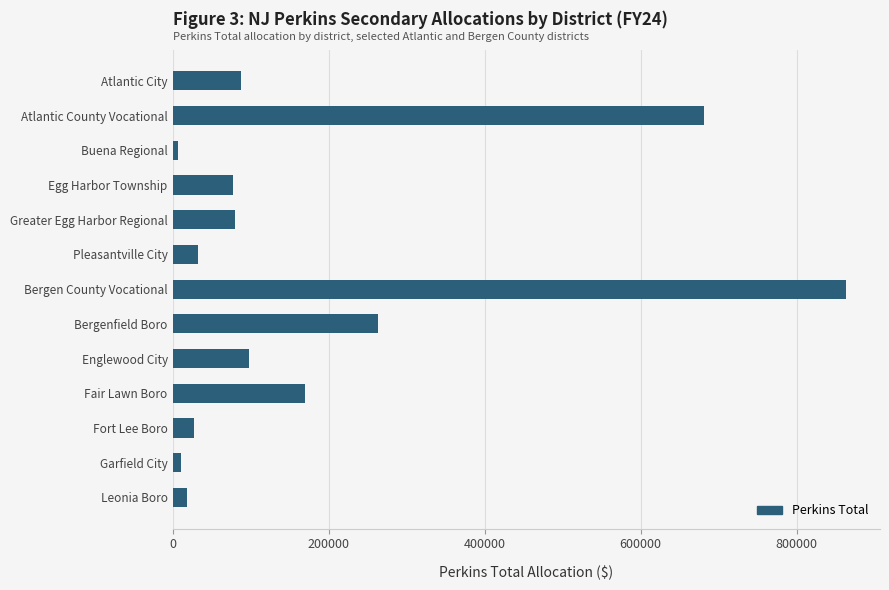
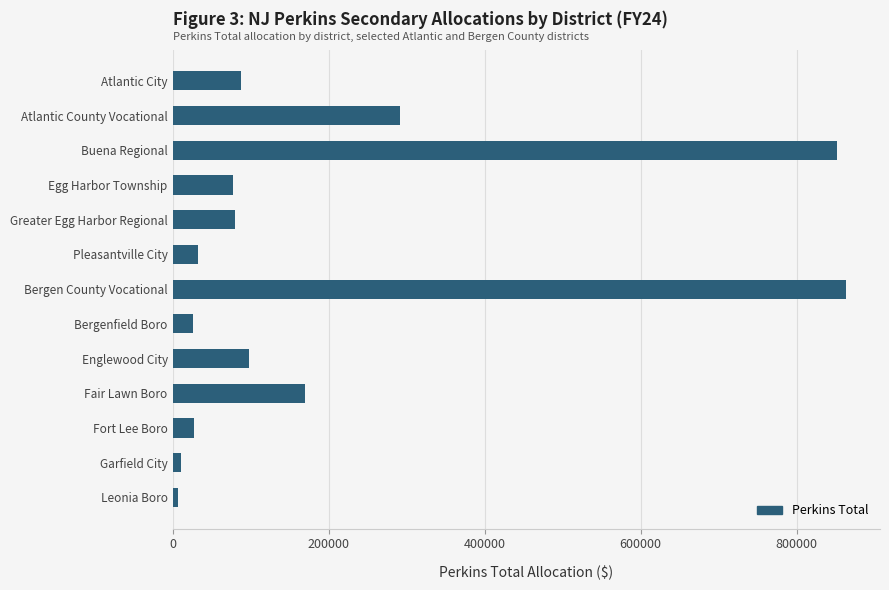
  {
    "Atlantic City": 90000,
-   "Atlantic County Vocational": 680000,
-   "Buena Regional": 10000,
+   "Atlantic County Vocational": 290000,
+   "Buena Regional": 850000,
    "Egg Harbor Township": 80000,
    "Greater Egg Harbor Regional": 80000,
    "Pleasantville City": 30000,
    "Bergen County Vocational": 860000,
-   "Bergenfield Boro": 260000,
+   "Bergenfield Boro": 30000,
    "Englewood City": 100000,
    "Fair Lawn Boro": 170000,
    "Fort Lee Boro": 30000,
    "Garfield City": 10000,
-   "Leonia Boro": 20000
+   "Leonia Boro": 10000
  }
